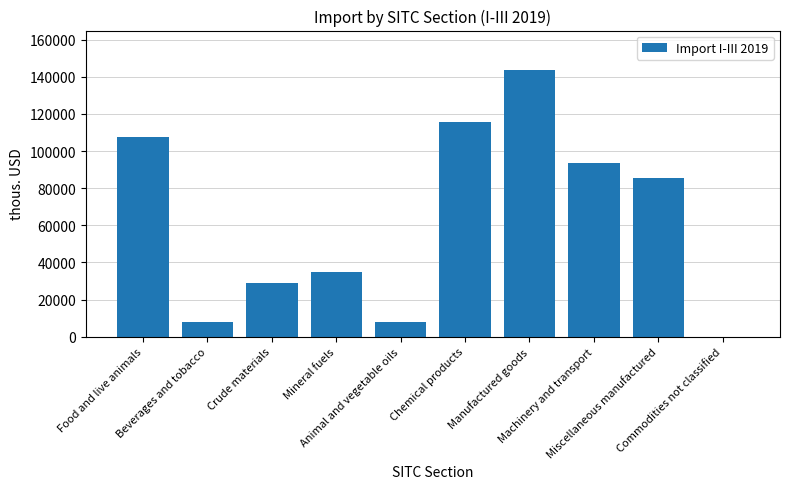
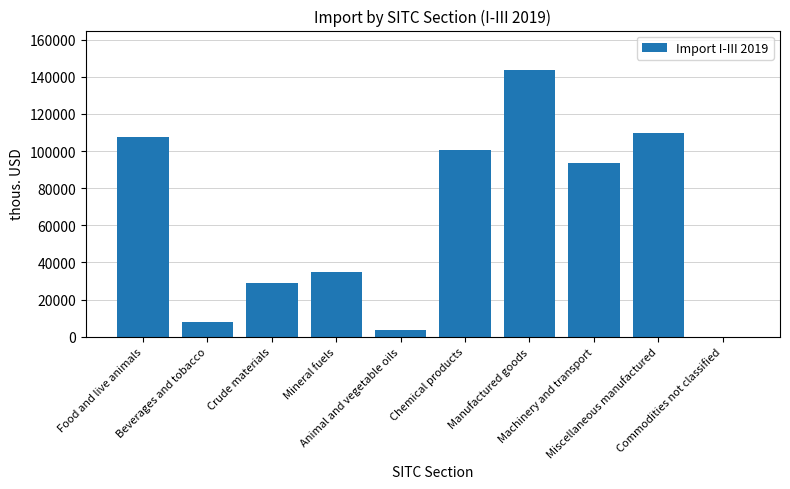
  {
    "Food and live animals": 108000,
    "Beverages and tobacco": 8000,
    "Crude materials": 29000,
    "Mineral fuels": 35000,
-   "Animal and vegetable oils": 8000,
-   "Chemical products": 116000,
+   "Animal and vegetable oils": 3000,
+   "Chemical products": 101000,
    "Manufactured goods": 143000,
    "Machinery and transport": 94000,
-   "Miscellaneous manufactured": 85000,
+   "Miscellaneous manufactured": 110000,
    "Commodities not classified": 0
  }
